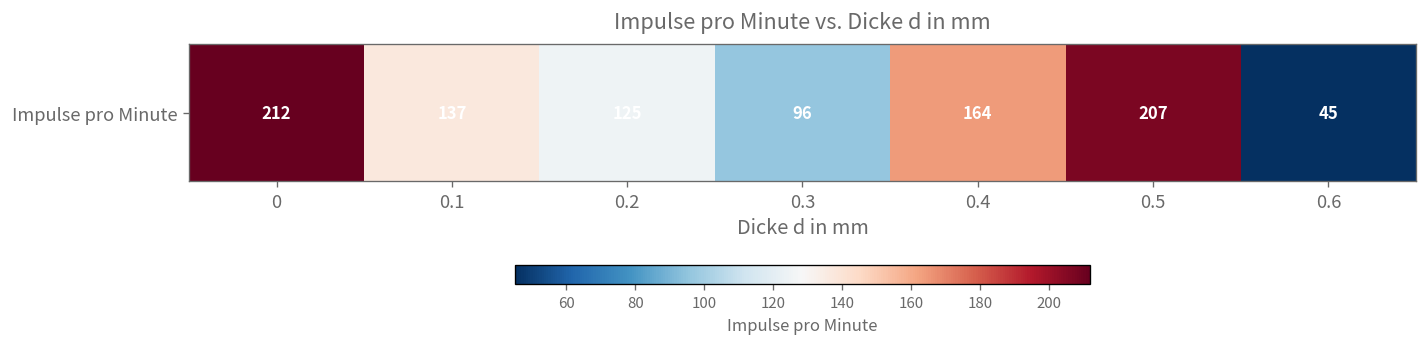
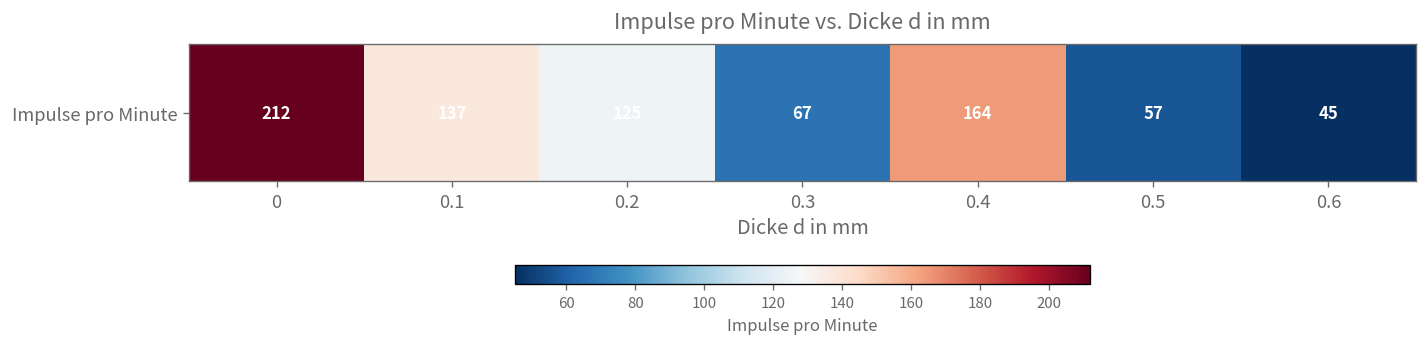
  {
    "Impulse pro Minute": {
      "0": 212,
-     "0.3": 96,
+     "0.3": 67,
      "0.4": 164,
-     "0.5": 207,
+     "0.5": 57,
      "0.6": 45
    }
  }
